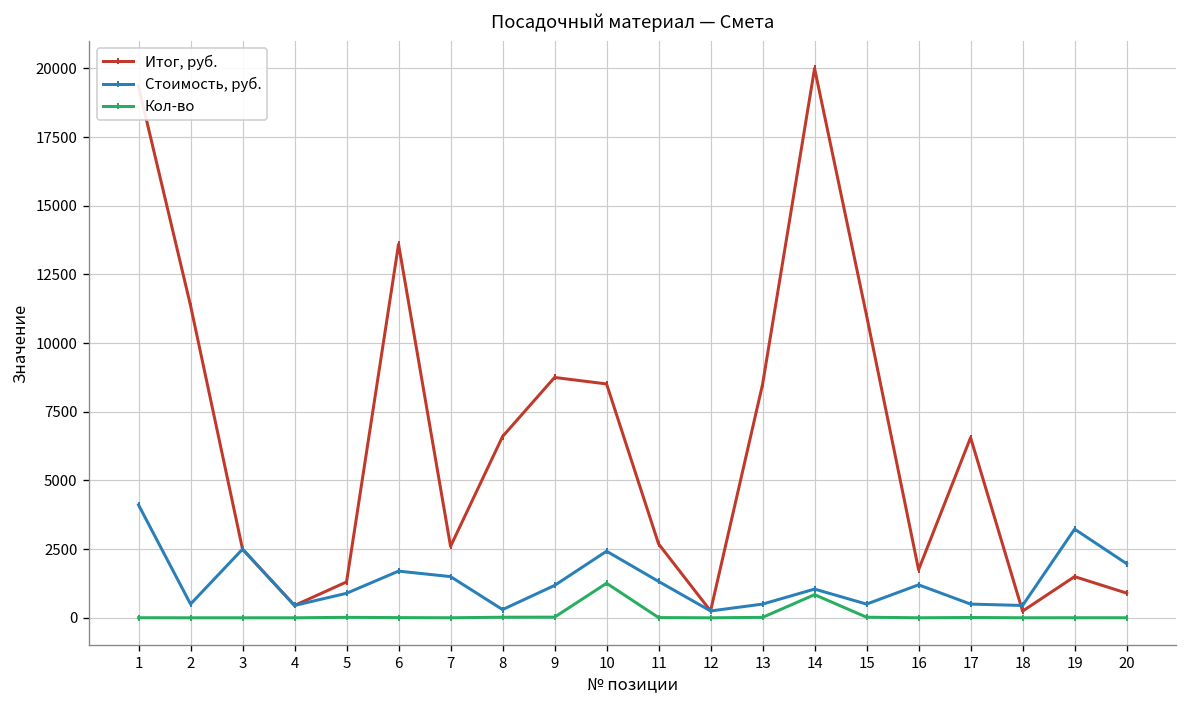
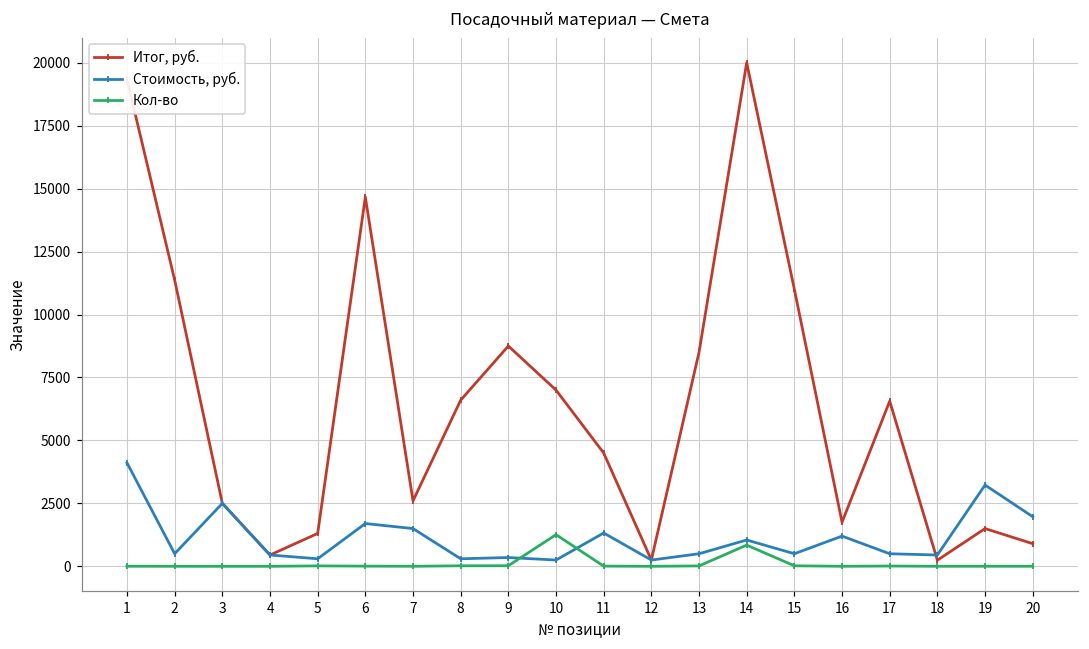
  {
    "Итог, руб.": {
      "2": 11400,
      "5": 1300,
-     "6": 13600,
+     "6": 14700,
      "7": 2600,
      "8": 6600,
      "9": 8800,
-     "10": 8500,
-     "11": 2700,
+     "10": 7000,
+     "11": 4500,
      "13": 8500,
      "14": 20000,
      "15": 11000,
      "16": 1800,
      "17": 6600,
      "18": 200,
      "19": 1500,
      "20": 900
    },
    "Стоимость, руб.": {
      "1": 4100,
      "2": 500,
-     "5": 900,
+     "5": 300,
      "6": 1700,
      "7": 1500,
      "8": 300,
-     "9": 1200,
-     "10": 2400,
+     "9": 400,
+     "10": 300,
      "11": 1300,
      "13": 500,
      "14": 1000,
      "15": 500,
      "16": 1200,
      "17": 500,
      "18": 500,
      "19": 3200,
      "20": 2000
    },
    "Кол-во": {
      "1": 0,
      "2": 0,
      "3": 0,
      "4": 0,
      "5": 0,
      "6": 0,
      "7": 0,
      "8": 0,
      "9": 0,
      "10": 1300,
      "11": 0,
      "12": 0,
      "13": 0,
      "14": 800,
      "15": 0,
      "16": 0,
      "17": 0,
      "18": 0,
      "19": 0,
      "20": 0
    }
  }
